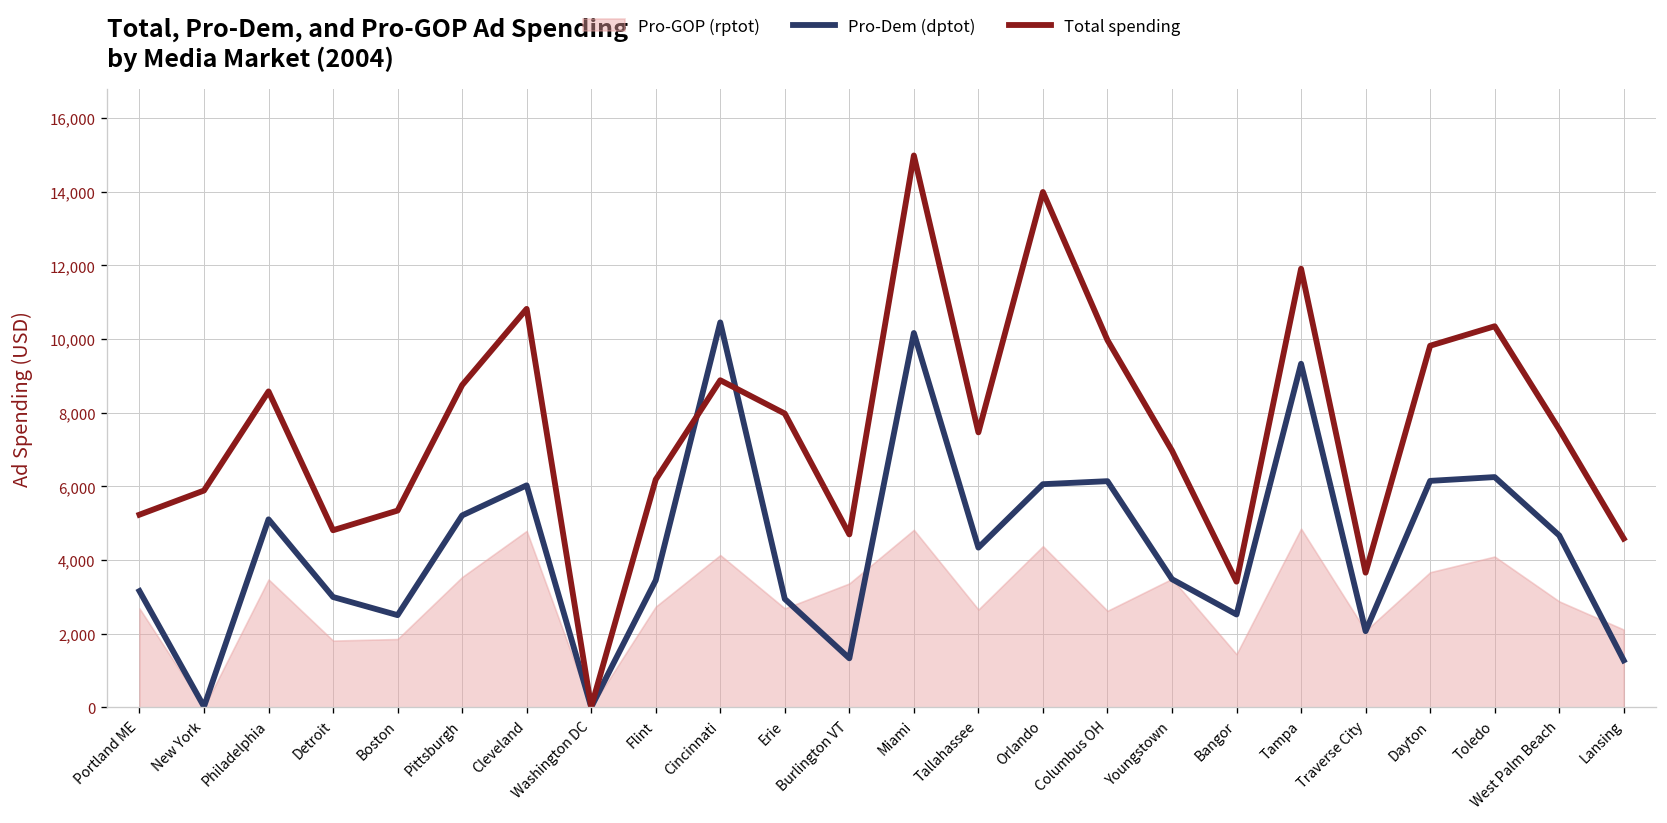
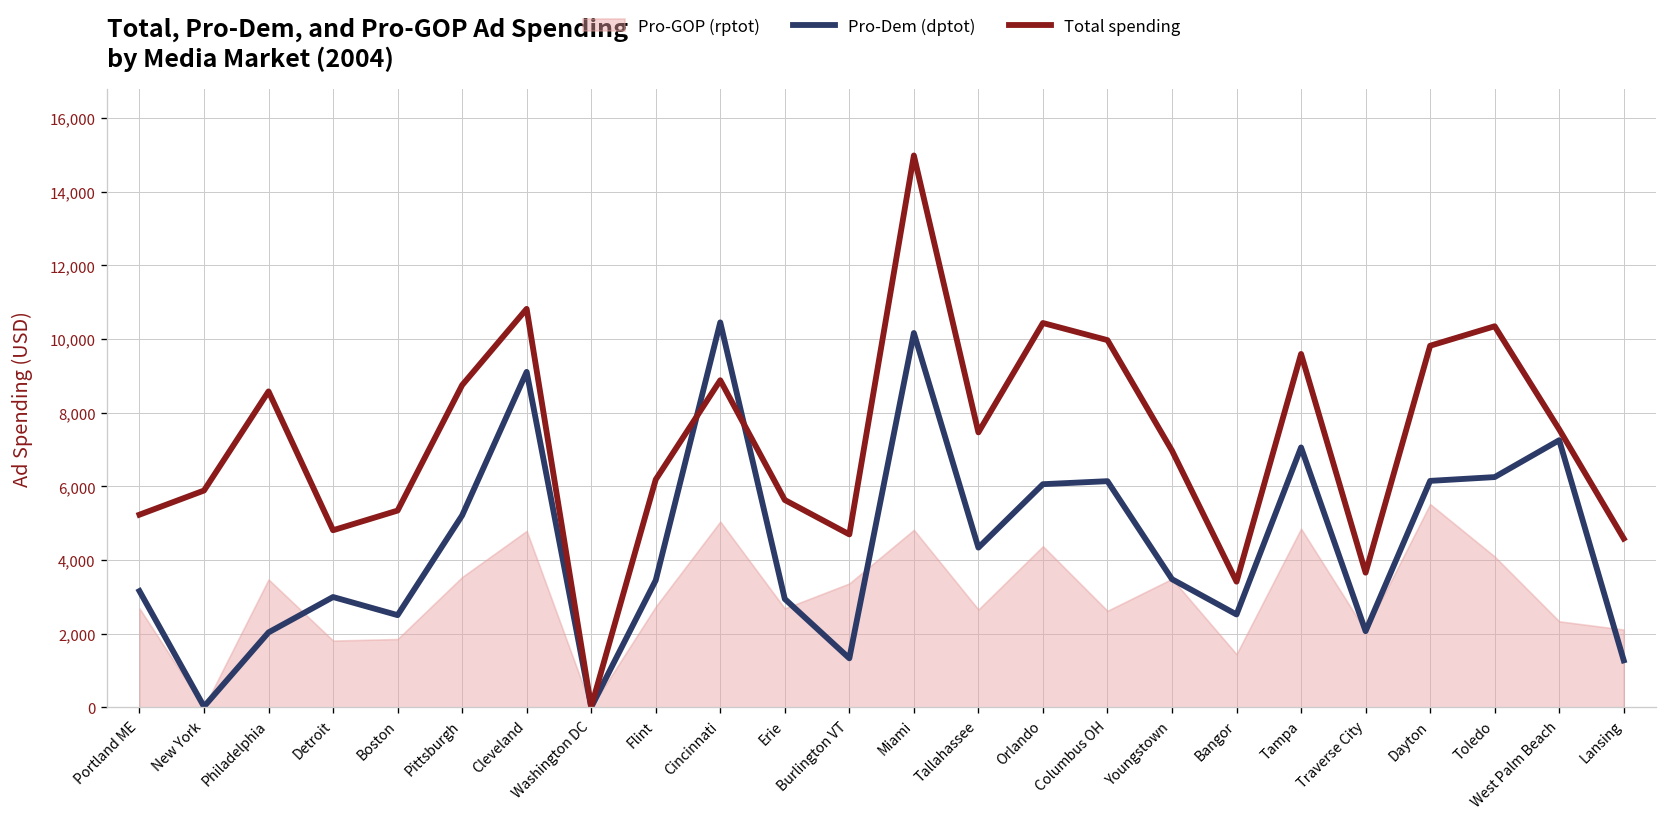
  {
    "Pro-Dem (dptot)": {
      "Portland ME": "3,200",
-     "Philadelphia": "5,100",
+     "Philadelphia": "2,000",
      "Detroit": "3,000",
      "Boston": "2,500",
      "Pittsburgh": "5,200",
-     "Cleveland": "6,000",
+     "Cleveland": "9,100",
      "Flint": "3,500",
      "Cincinnati": "10,500",
      "Erie": "2,900",
      "Burlington VT": "1,300",
      "Miami": "10,200",
      "Tallahassee": "4,300",
      "Orlando": "6,100",
      "Columbus OH": "6,100",
      "Bangor": "2,500",
-     "Tampa": "9,300",
+     "Tampa": "7,100",
      "Dayton": "6,100",
      "Toledo": "6,300",
-     "West Palm Beach": "4,700",
+     "West Palm Beach": "7,300",
      "Lansing": "1,300"
    },
    "Pro-GOP (rptot)": {
      "Portland ME": "2,700",
      "Philadelphia": "3,500",
      "Detroit": "1,800",
      "Boston": "1,900",
      "Pittsburgh": "3,500",
      "Cleveland": "4,800",
      "Flint": "2,700",
-     "Cincinnati": "4,100",
+     "Cincinnati": "5,000",
      "Erie": "2,700",
      "Burlington VT": "3,400",
      "Miami": "4,800",
      "Tallahassee": "2,700",
      "Orlando": "4,400",
      "Columbus OH": "2,600",
      "Bangor": "1,400",
      "Tampa": "4,900",
-     "Dayton": "3,700",
+     "Dayton": "5,500",
      "Toledo": "4,100",
-     "West Palm Beach": "2,900",
+     "West Palm Beach": "2,300",
      "Lansing": "2,100"
    },
    "Total spending": {
      "Portland ME": "5,200",
      "New York": "5,900",
      "Philadelphia": "8,600",
      "Detroit": "4,800",
      "Boston": "5,300",
      "Pittsburgh": "8,700",
      "Cleveland": "10,800",
      "Flint": "6,200",
      "Cincinnati": "8,900",
-     "Erie": "8,000",
+     "Erie": "5,600",
      "Burlington VT": "4,700",
      "Miami": "15,000",
      "Tallahassee": "7,500",
-     "Orlando": "14,000",
+     "Orlando": "10,400",
      "Columbus OH": "10,000",
      "Youngstown": "7,000",
      "Bangor": "3,400",
-     "Tampa": "11,900",
+     "Tampa": "9,600",
      "Traverse City": "3,700",
      "Dayton": "9,800",
      "Toledo": "10,300",
      "West Palm Beach": "7,500",
      "Lansing": "4,600"
    }
  }
